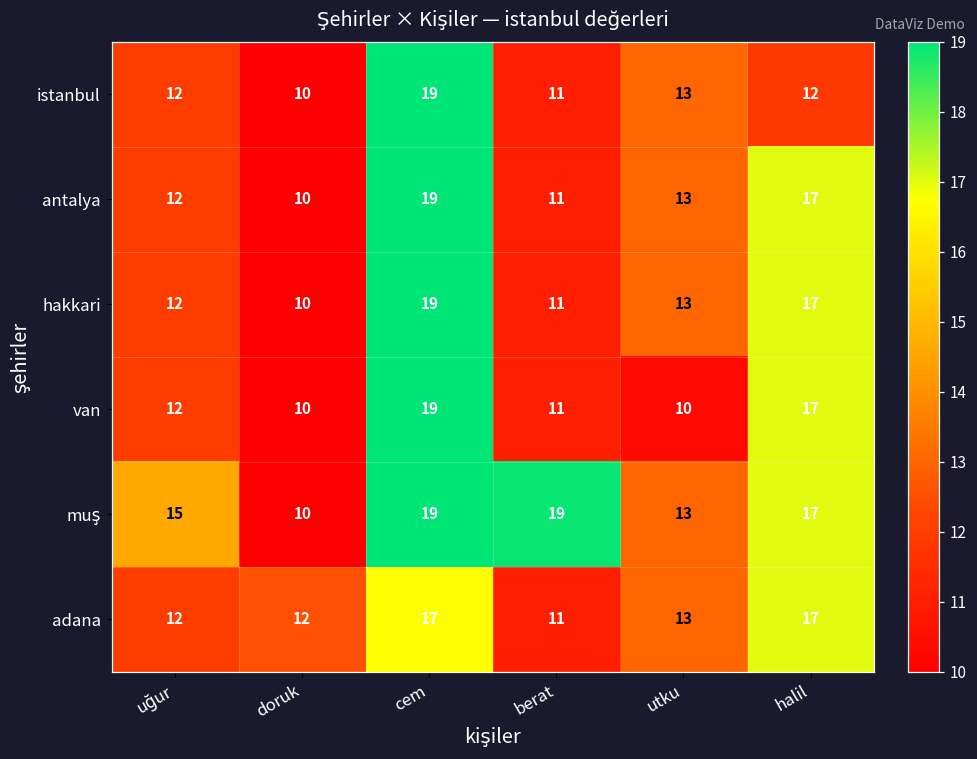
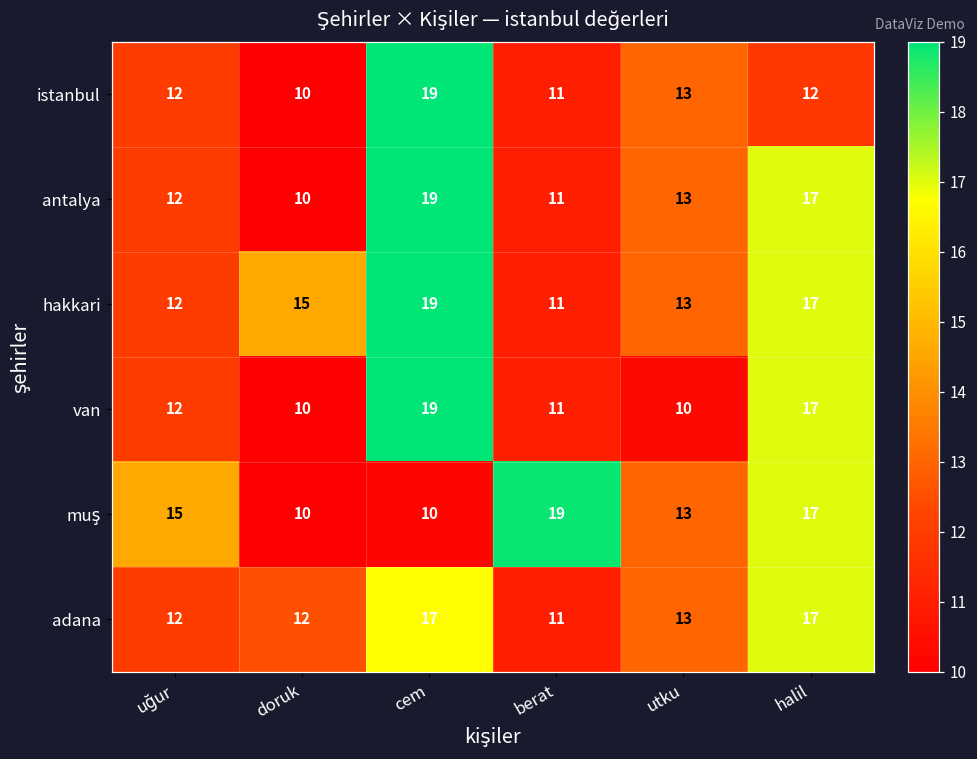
  {
    "istanbul": {
      "uğur": 12,
      "doruk": 10,
      "cem": 19,
      "berat": 11,
      "utku": 13,
      "halil": 12
    },
    "antalya": {
      "uğur": 12,
      "doruk": 10,
      "cem": 19,
      "berat": 11,
      "utku": 13,
      "halil": 17
    },
    "hakkari": {
      "uğur": 12,
-     "doruk": 10,
+     "doruk": 15,
      "cem": 19,
      "berat": 11,
      "utku": 13,
      "halil": 17
    },
    "van": {
      "uğur": 12,
      "doruk": 10,
      "cem": 19,
      "berat": 11,
      "utku": 10,
      "halil": 17
    },
    "muş": {
      "uğur": 15,
      "doruk": 10,
-     "cem": 19,
+     "cem": 10,
      "berat": 19,
      "utku": 13,
      "halil": 17
    },
    "adana": {
      "uğur": 12,
      "doruk": 12,
      "cem": 17,
      "berat": 11,
      "utku": 13,
      "halil": 17
    }
  }
